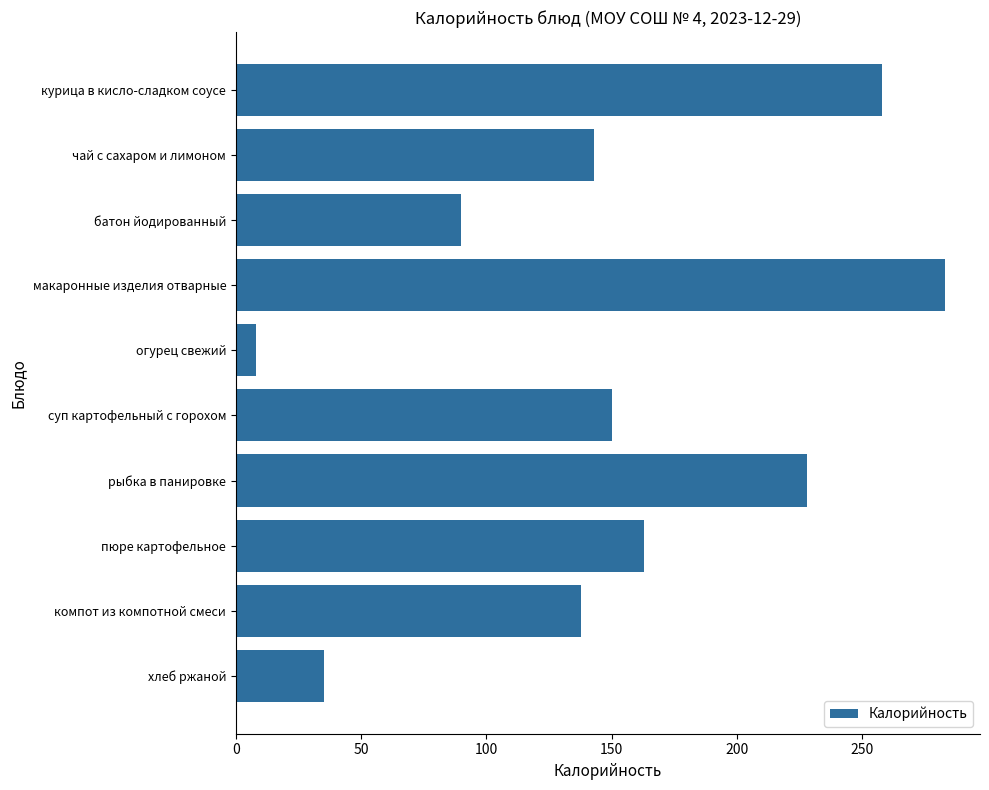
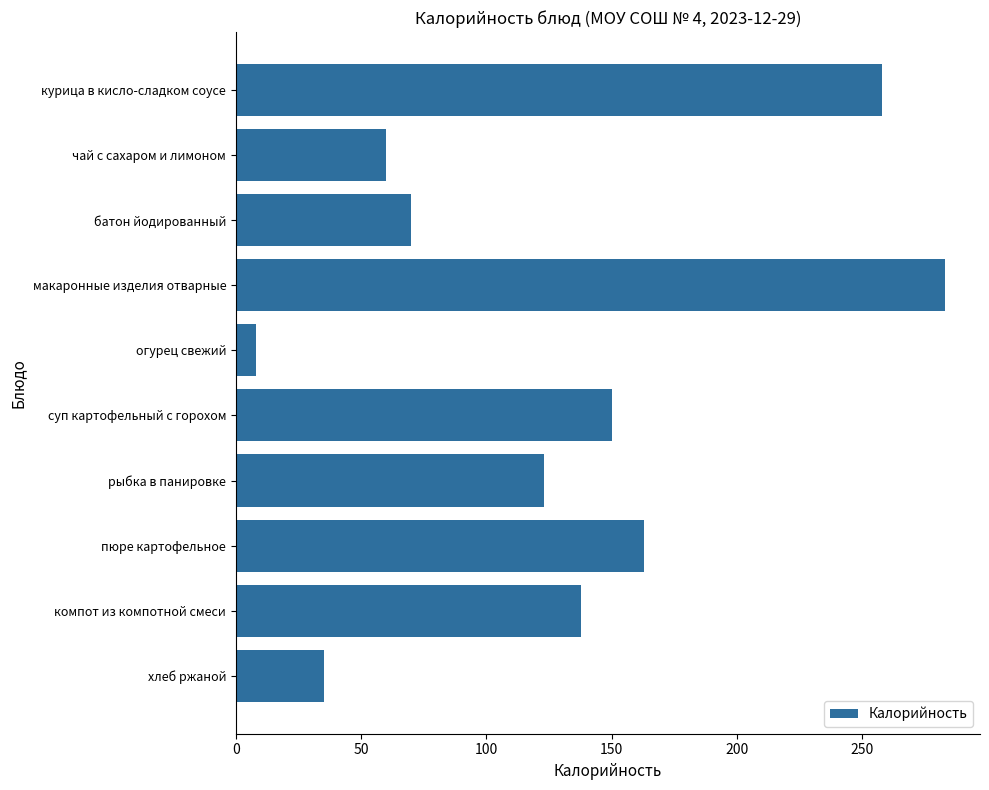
  {
    "курица в кисло-сладком соусе": 258,
-   "чай с сахаром и лимоном": 143,
-   "батон йодированный": 90,
+   "чай с сахаром и лимоном": 60,
+   "батон йодированный": 70,
    "макаронные изделия отварные": 283,
    "огурец свежий": 8,
    "суп картофельный с горохом": 150,
-   "рыбка в панировке": 228,
+   "рыбка в панировке": 123,
    "пюре картофельное": 163,
    "компот из компотной смеси": 138,
    "хлеб ржаной": 35
  }
